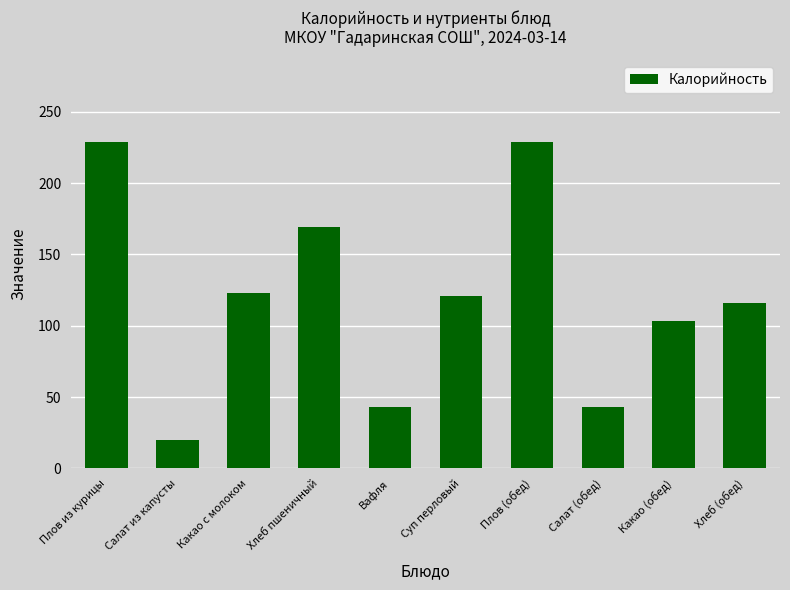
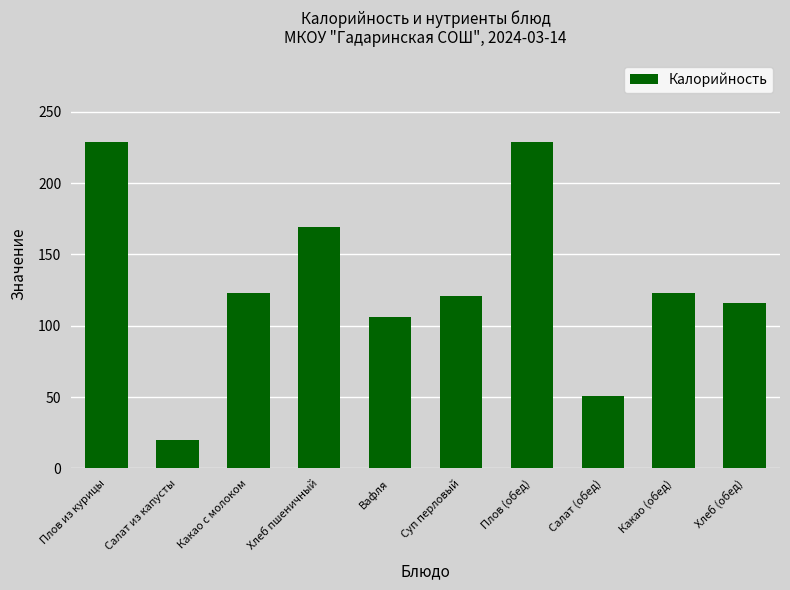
  {
    "Плов из курицы": 229,
    "Салат из капусты": 20,
    "Какао с молоком": 123,
    "Хлеб пшеничный": 169,
-   "Вафля": 43,
+   "Вафля": 106,
    "Суп перловый": 121,
    "Плов (обед)": 229,
-   "Салат (обед)": 43,
-   "Какао (обед)": 103,
+   "Салат (обед)": 51,
+   "Какао (обед)": 123,
    "Хлеб (обед)": 116
  }
